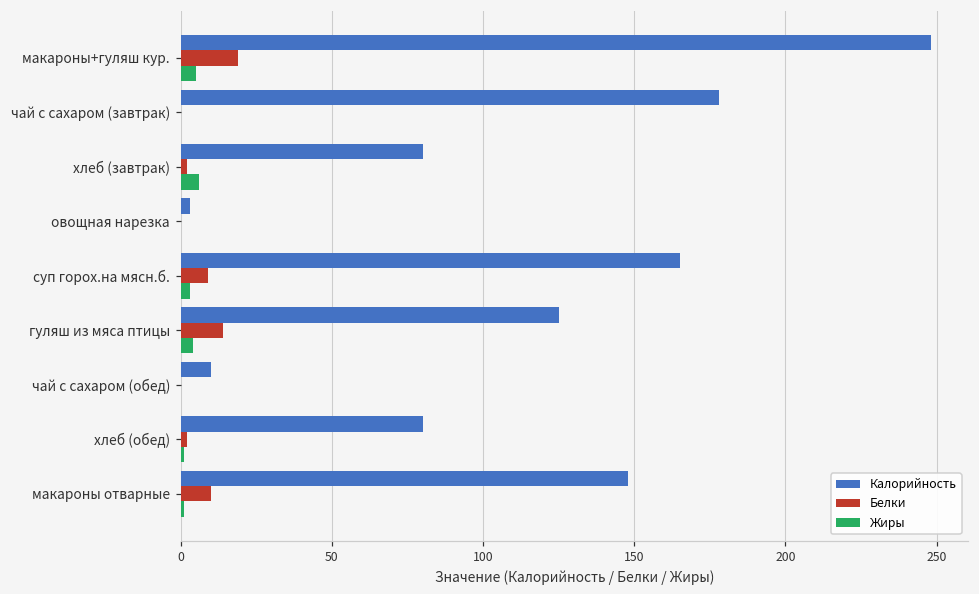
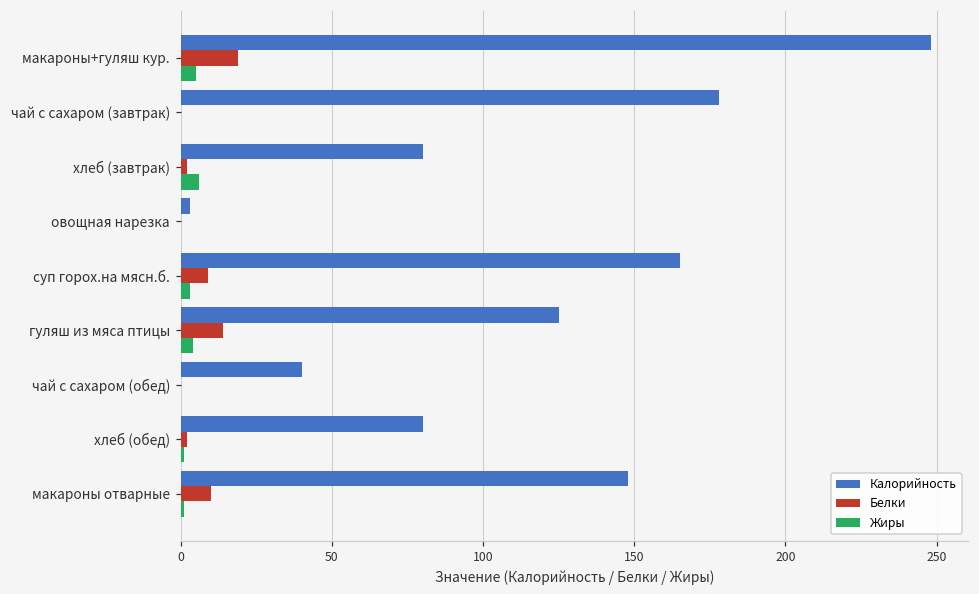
  {
    "Калорийность": {
      "макароны+гуляш кур.": 248,
      "чай с сахаром (завтрак)": 178,
      "хлеб (завтрак)": 80,
      "овощная нарезка": 3,
      "суп горох.на мясн.б.": 165,
      "гуляш из мяса птицы": 125,
-     "чай с сахаром (обед)": 10,
+     "чай с сахаром (обед)": 40,
      "хлеб (обед)": 80,
      "макароны отварные": 148
    },
    "Белки": {
      "макароны+гуляш кур.": 19,
      "чай с сахаром (завтрак)": 0,
      "хлеб (завтрак)": 2,
      "овощная нарезка": 0,
      "суп горох.на мясн.б.": 9,
      "гуляш из мяса птицы": 14,
      "чай с сахаром (обед)": 0,
      "хлеб (обед)": 2,
      "макароны отварные": 10
    },
    "Жиры": {
      "макароны+гуляш кур.": 5,
      "чай с сахаром (завтрак)": 0,
      "хлеб (завтрак)": 6,
      "овощная нарезка": 0,
      "суп горох.на мясн.б.": 3,
      "гуляш из мяса птицы": 4,
      "чай с сахаром (обед)": 0,
      "хлеб (обед)": 1,
      "макароны отварные": 1
    }
  }
